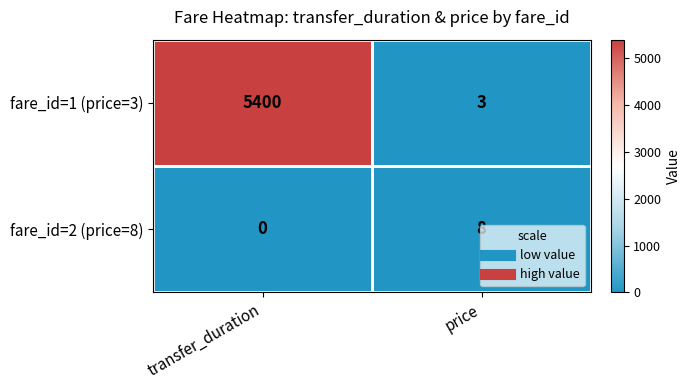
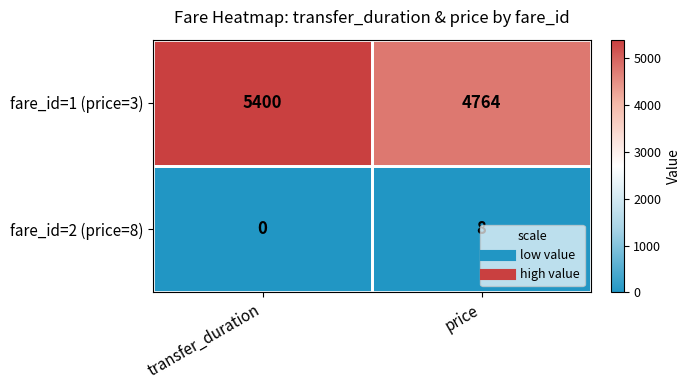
  {
    "fare_id=1 (price=3)": {
      "transfer_duration": 5400,
-     "price": 3
+     "price": 4764
    },
    "fare_id=2 (price=8)": {
      "transfer_duration": 0
    }
  }
